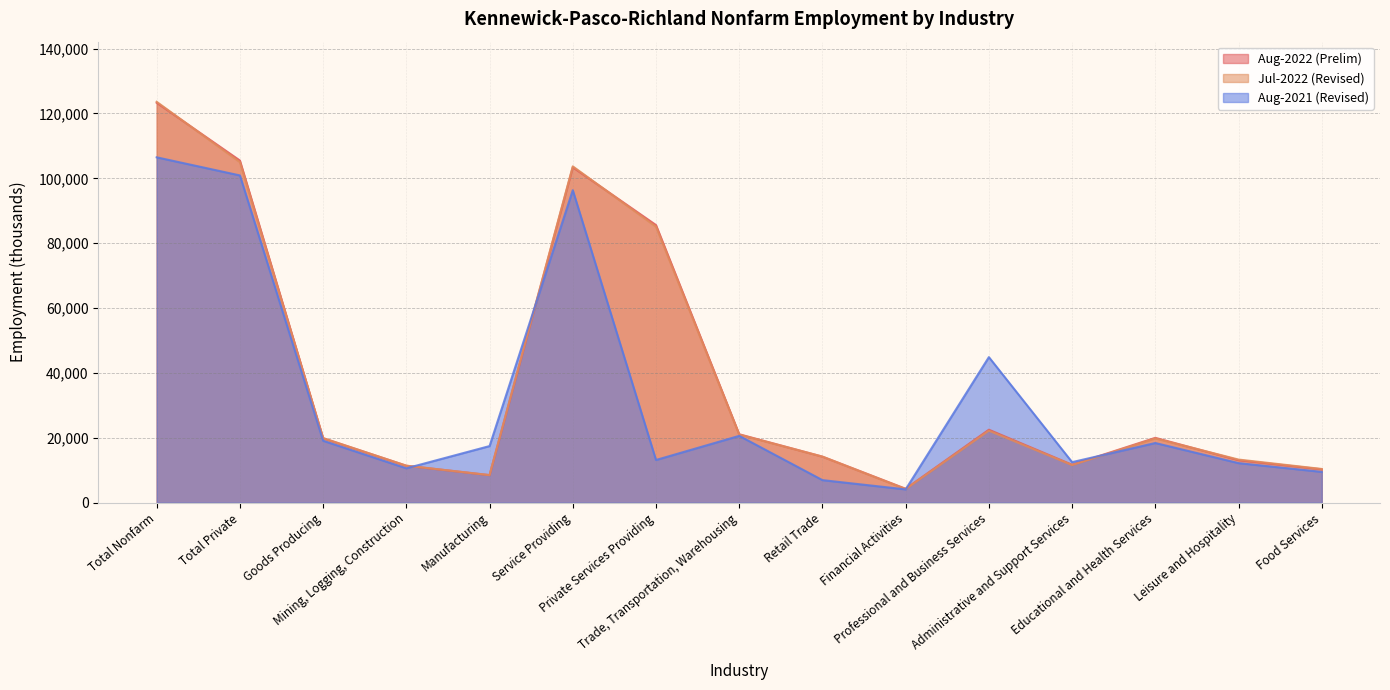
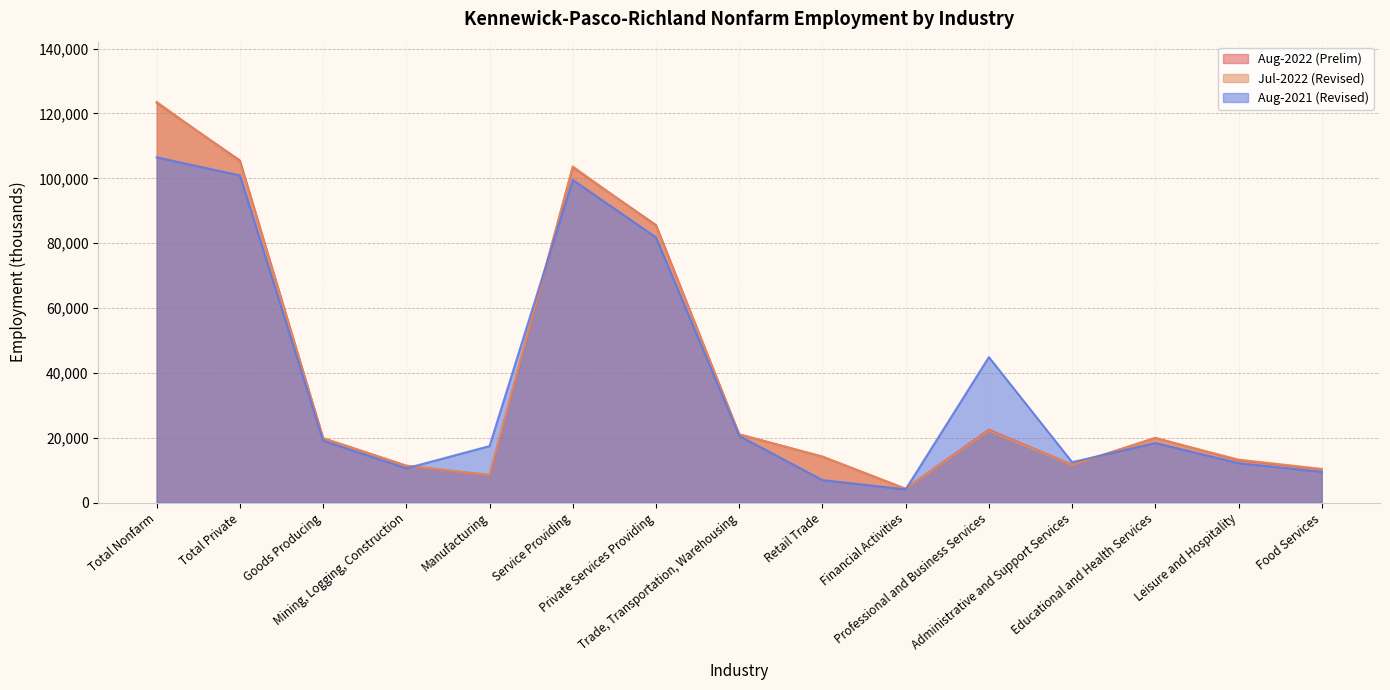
  {
    "Aug-2021 (Revised)": {
      "Total Nonfarm": "106,000",
      "Total Private": "101,000",
      "Goods Producing": "19,000",
      "Mining, Logging, Construction": "11,000",
      "Manufacturing": "17,000",
-     "Service Providing": "96,000",
-     "Private Services Providing": "13,000",
+     "Service Providing": "100,000",
+     "Private Services Providing": "82,000",
      "Retail Trade": "7,000",
      "Professional and Business Services": "45,000",
      "Administrative and Support Services": "13,000",
      "Educational and Health Services": "18,000",
      "Leisure and Hospitality": "12,000",
      "Food Services": "10,000"
    }
  }
